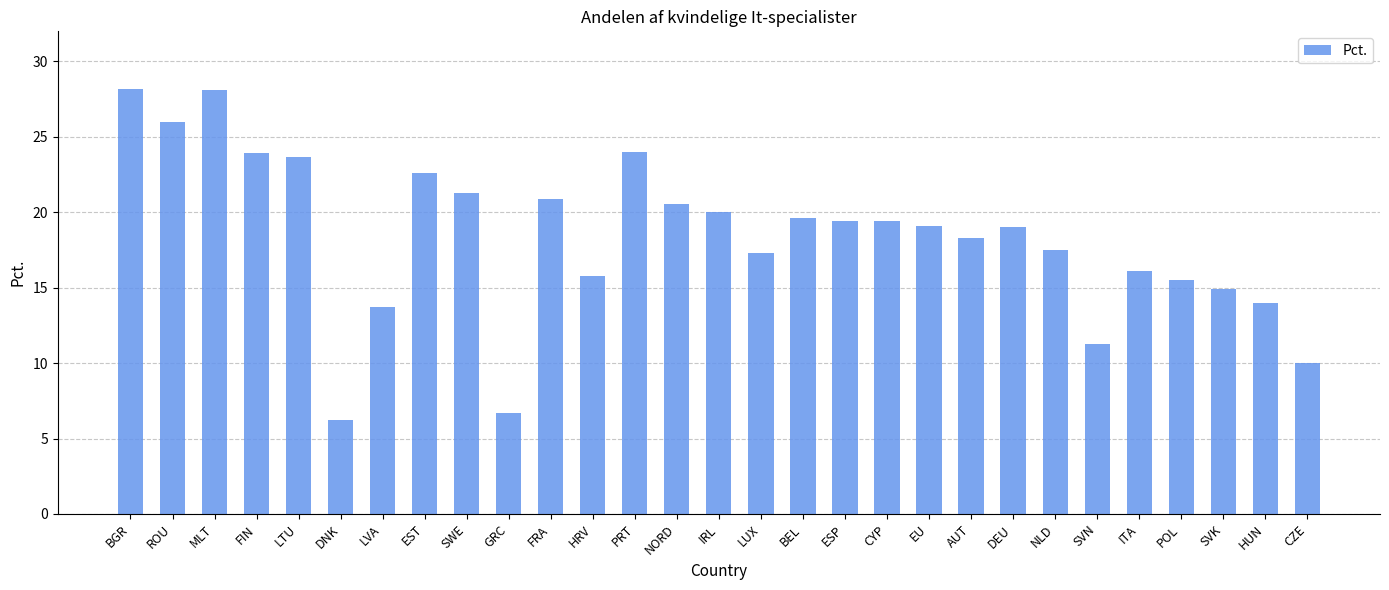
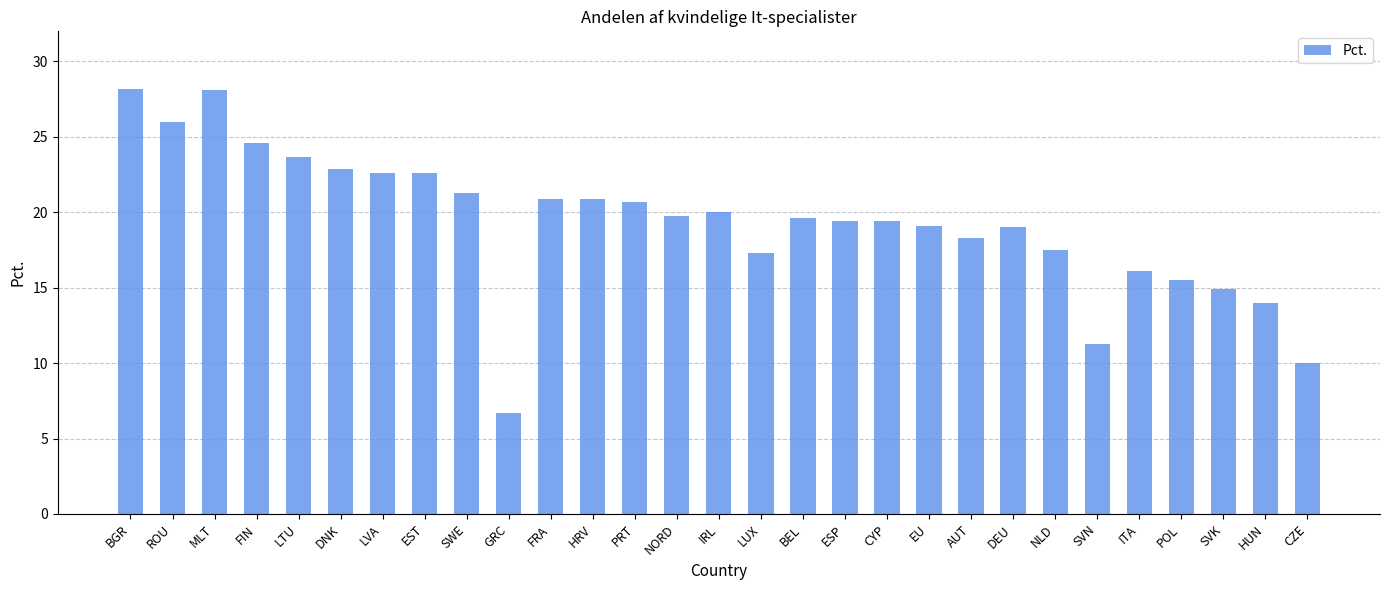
  {
    "BGR": 28.2,
    "ROU": 26.0,
    "MLT": 28.1,
-   "FIN": 23.9,
+   "FIN": 24.6,
    "LTU": 23.7,
-   "DNK": 6.2,
-   "LVA": 13.7,
+   "DNK": 22.9,
+   "LVA": 22.6,
    "EST": 22.6,
    "SWE": 21.3,
    "GRC": 6.7,
    "FRA": 20.9,
-   "HRV": 15.8,
-   "PRT": 24.0,
-   "NORD": 20.6,
+   "HRV": 20.9,
+   "PRT": 20.7,
+   "NORD": 19.8,
    "IRL": 20.0,
    "LUX": 17.3,
    "BEL": 19.6,
    "ESP": 19.4,
    "CYP": 19.4,
    "EU": 19.1,
    "AUT": 18.3,
    "DEU": 19.0,
    "NLD": 17.5,
    "SVN": 11.3,
    "ITA": 16.1,
    "POL": 15.5,
    "SVK": 14.9,
    "HUN": 14.0,
    "CZE": 10.0
  }
